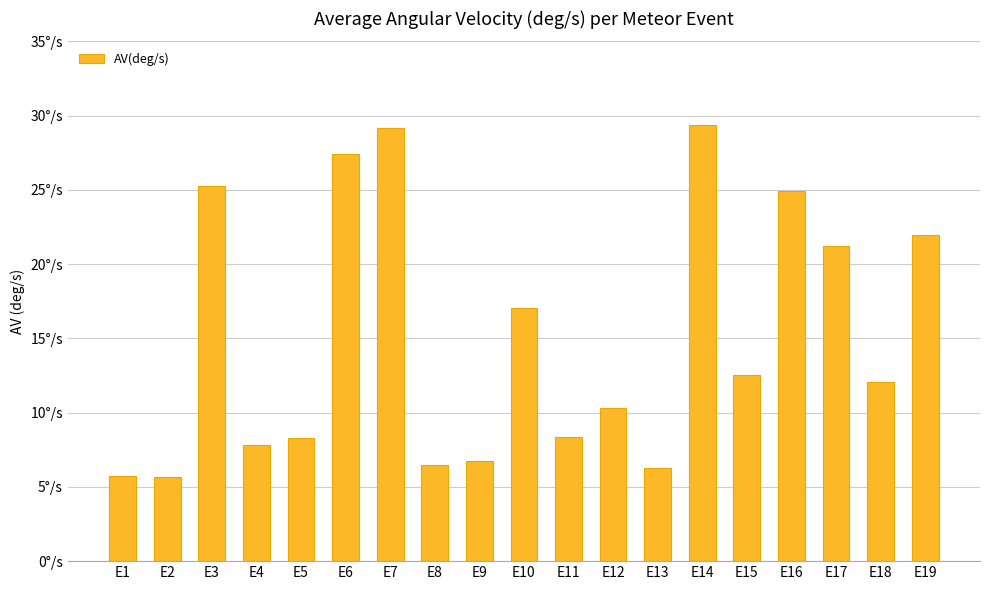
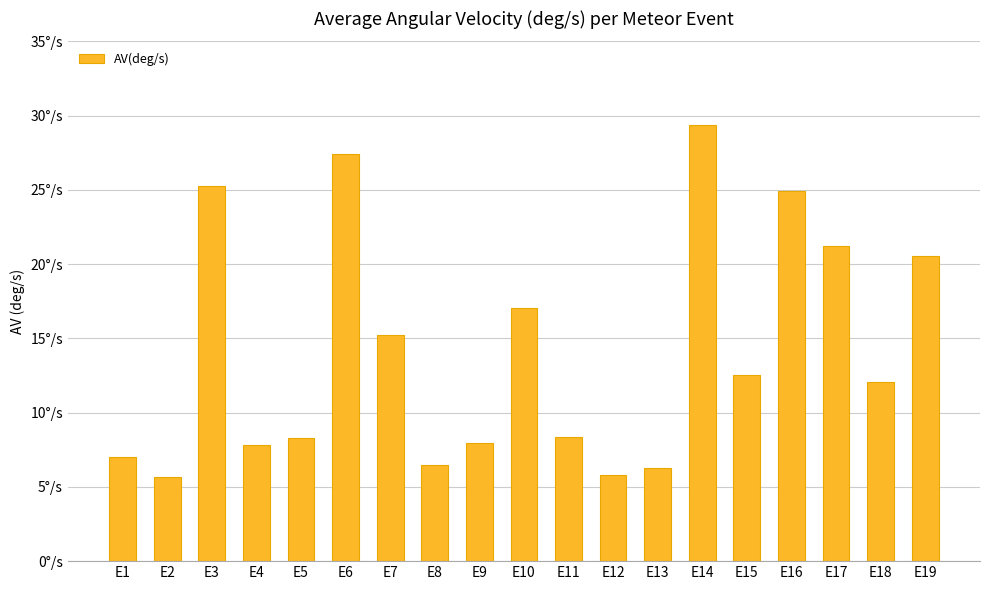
  {
-   "E1": "5.8°/s",
+   "E1": "7.0°/s",
    "E2": "5.6°/s",
    "E3": "25.3°/s",
    "E4": "7.8°/s",
    "E5": "8.3°/s",
    "E6": "27.4°/s",
-   "E7": "29.1°/s",
+   "E7": "15.2°/s",
    "E8": "6.4°/s",
-   "E9": "6.7°/s",
+   "E9": "8.0°/s",
    "E10": "17.0°/s",
    "E11": "8.4°/s",
-   "E12": "10.3°/s",
+   "E12": "5.8°/s",
    "E13": "6.3°/s",
    "E14": "29.3°/s",
    "E15": "12.5°/s",
    "E16": "24.9°/s",
    "E17": "21.2°/s",
    "E18": "12.0°/s",
-   "E19": "21.9°/s"
+   "E19": "20.5°/s"
  }
